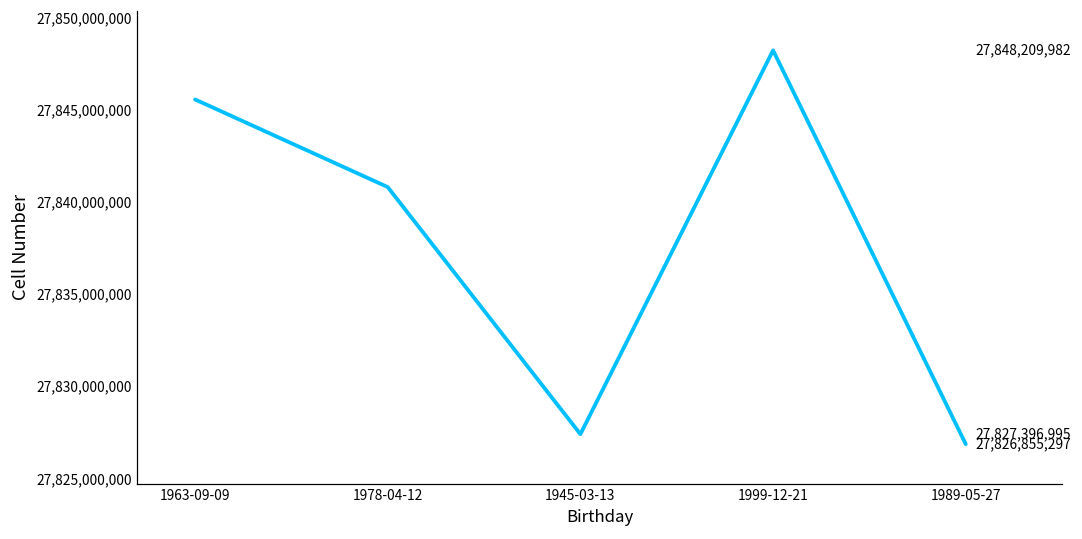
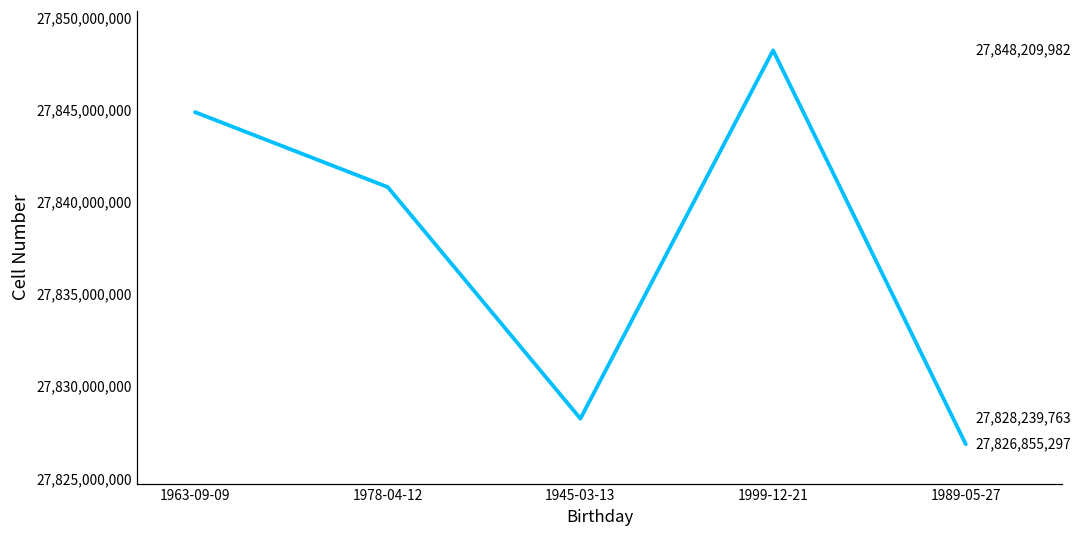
  {
-   "1963-09-09": "27,845,500,000",
-   "1945-03-13": "27,827,396,995",
+   "1963-09-09": "27,844,900,000",
+   "1945-03-13": "27,828,239,763",
    "1989-05-27": "27,826,855,297"
  }
